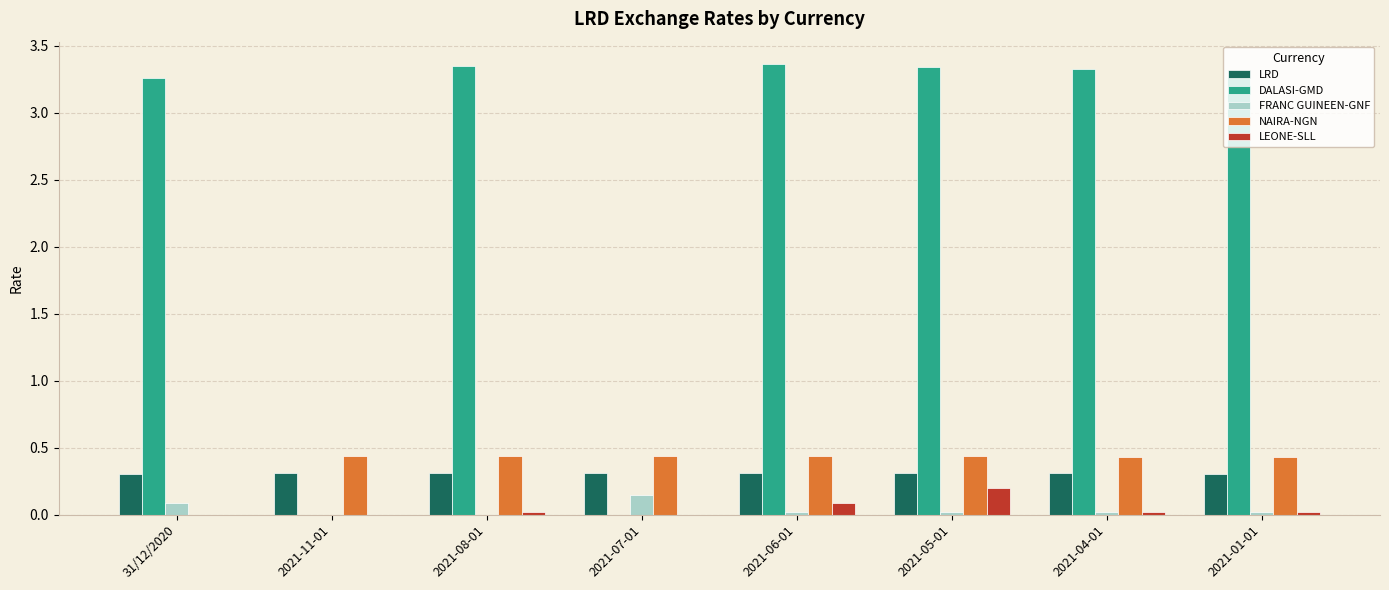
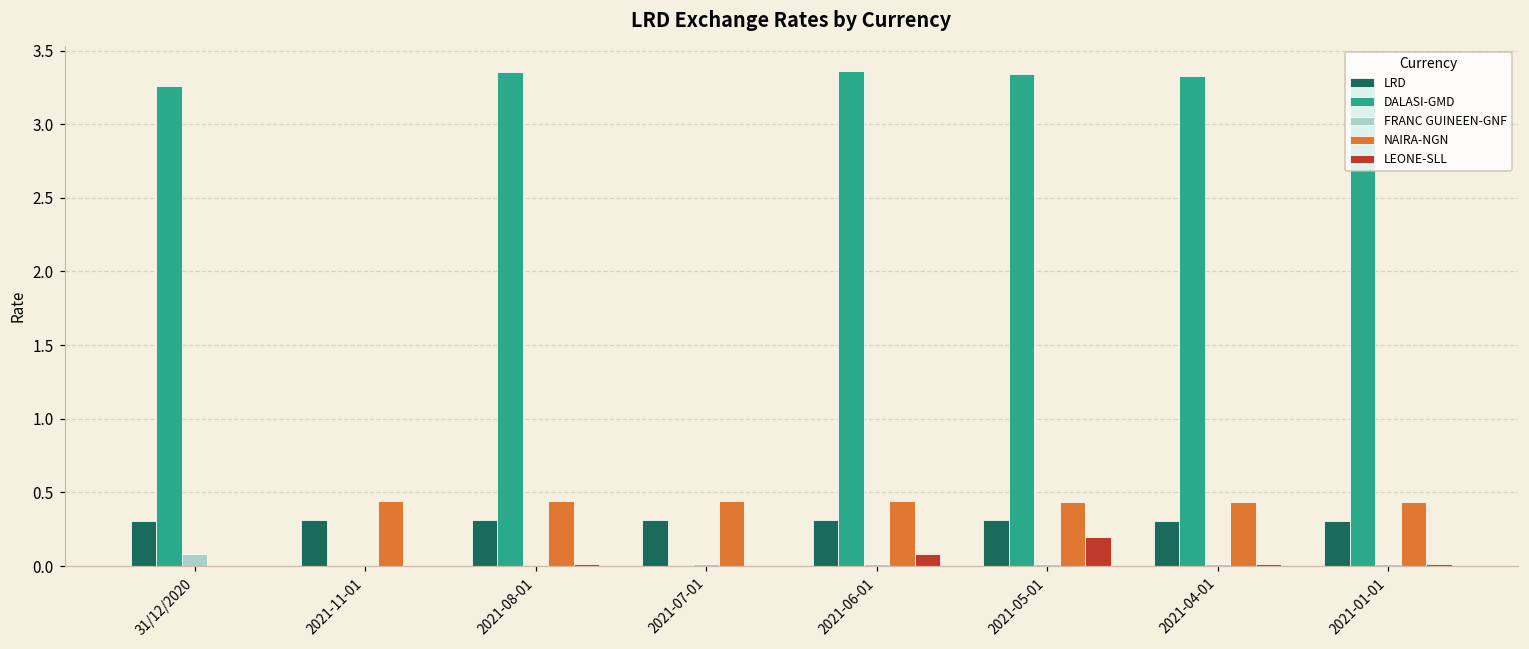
  {
    "LRD": {
      "31/12/2020": 0.30,
      "2021-11-01": 0.31,
      "2021-08-01": 0.31,
      "2021-07-01": 0.31,
      "2021-06-01": 0.31,
      "2021-05-01": 0.31,
      "2021-04-01": 0.31,
      "2021-01-01": 0.30
    },
    "DALASI-GMD": {
      "31/12/2020": 3.26,
      "2021-11-01": 0.00,
      "2021-08-01": 3.35,
      "2021-07-01": 0.00,
      "2021-06-01": 3.36,
      "2021-05-01": 3.34,
      "2021-04-01": 3.33
    },
    "FRANC GUINEEN-GNF": {
      "31/12/2020": 0.08,
      "2021-11-01": 0.00,
      "2021-08-01": 0.00,
-     "2021-07-01": 0.15
+     "2021-07-01": 0.02
    },
    "NAIRA-NGN": {
      "31/12/2020": 0.00,
      "2021-11-01": 0.44,
      "2021-08-01": 0.44,
      "2021-07-01": 0.44,
      "2021-06-01": 0.44,
      "2021-05-01": 0.44,
      "2021-04-01": 0.43,
      "2021-01-01": 0.43
    },
    "LEONE-SLL": {
      "31/12/2020": 0.00,
      "2021-11-01": 0.00,
      "2021-07-01": 0.00,
      "2021-06-01": 0.08,
      "2021-05-01": 0.20
    }
  }
